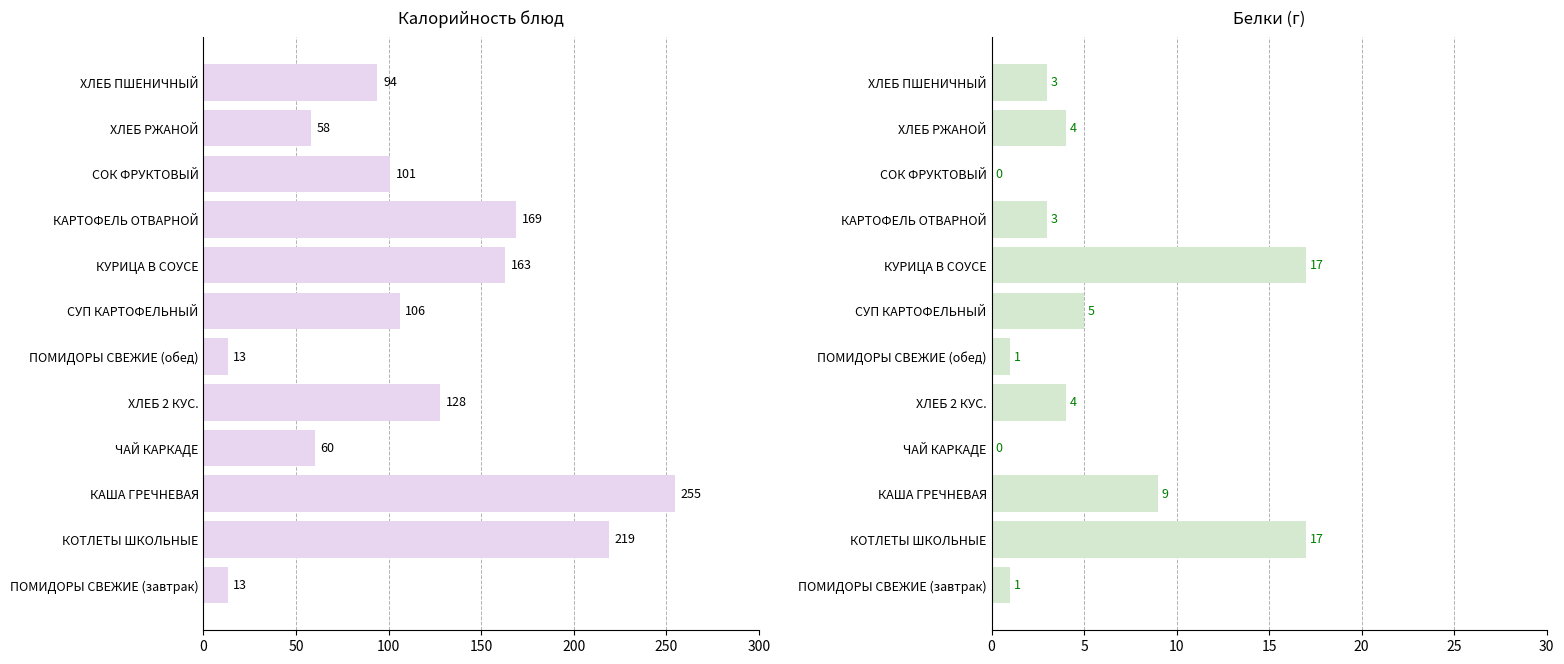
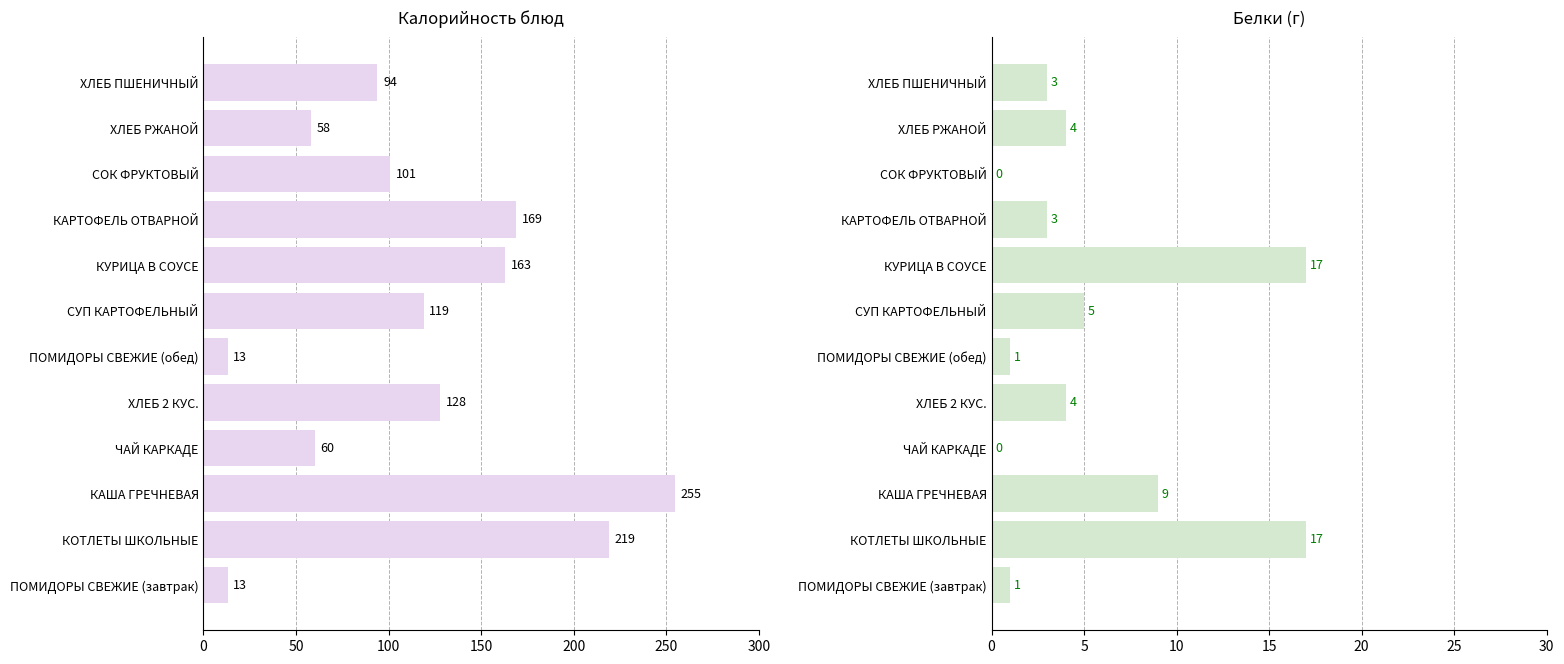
  {
    "Калорийность блюд": {
      "ХЛЕБ ПШЕНИЧНЫЙ": 94,
      "ХЛЕБ РЖАНОЙ": 58,
      "СОК ФРУКТОВЫЙ": 101,
      "КАРТОФЕЛЬ ОТВАРНОЙ": 169,
      "КУРИЦА В СОУСЕ": 163,
-     "СУП КАРТОФЕЛЬНЫЙ": 106,
+     "СУП КАРТОФЕЛЬНЫЙ": 119,
      "ПОМИДОРЫ СВЕЖИЕ (обед)": 13,
      "ХЛЕБ 2 КУС.": 128,
      "ЧАЙ КАРКАДЕ": 60,
      "КАША ГРЕЧНЕВАЯ": 255,
      "КОТЛЕТЫ ШКОЛЬНЫЕ": 219,
      "ПОМИДОРЫ СВЕЖИЕ (завтрак)": 13
    },
    "Белки (г)": {
      "ХЛЕБ ПШЕНИЧНЫЙ": 3,
      "ХЛЕБ РЖАНОЙ": 4,
      "СОК ФРУКТОВЫЙ": 0,
      "КАРТОФЕЛЬ ОТВАРНОЙ": 3,
      "КУРИЦА В СОУСЕ": 17,
      "СУП КАРТОФЕЛЬНЫЙ": 5,
      "ПОМИДОРЫ СВЕЖИЕ (обед)": 1,
      "ХЛЕБ 2 КУС.": 4,
      "ЧАЙ КАРКАДЕ": 0,
      "КАША ГРЕЧНЕВАЯ": 9,
      "КОТЛЕТЫ ШКОЛЬНЫЕ": 17,
      "ПОМИДОРЫ СВЕЖИЕ (завтрак)": 1
    }
  }
